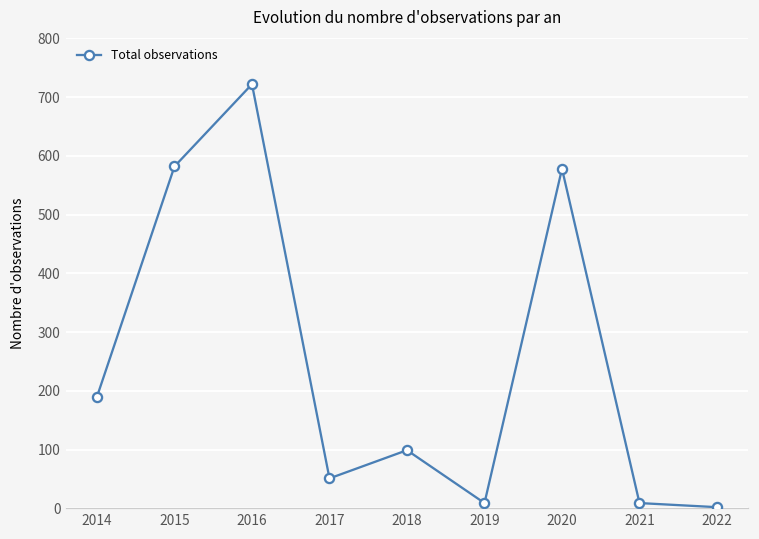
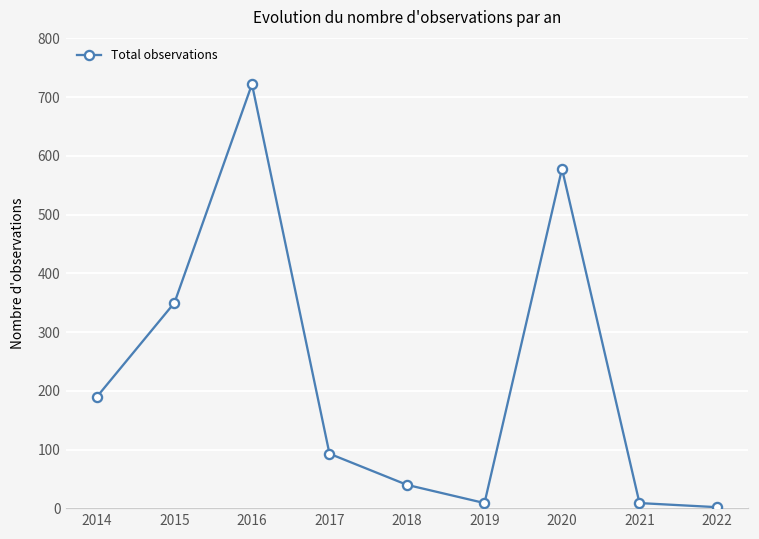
  {
    "2014": 190,
-   "2015": 580,
+   "2015": 350,
    "2016": 720,
-   "2017": 50,
-   "2018": 100,
+   "2017": 90,
+   "2018": 40,
    "2019": 10,
    "2020": 580,
    "2021": 10,
    "2022": 0
  }
